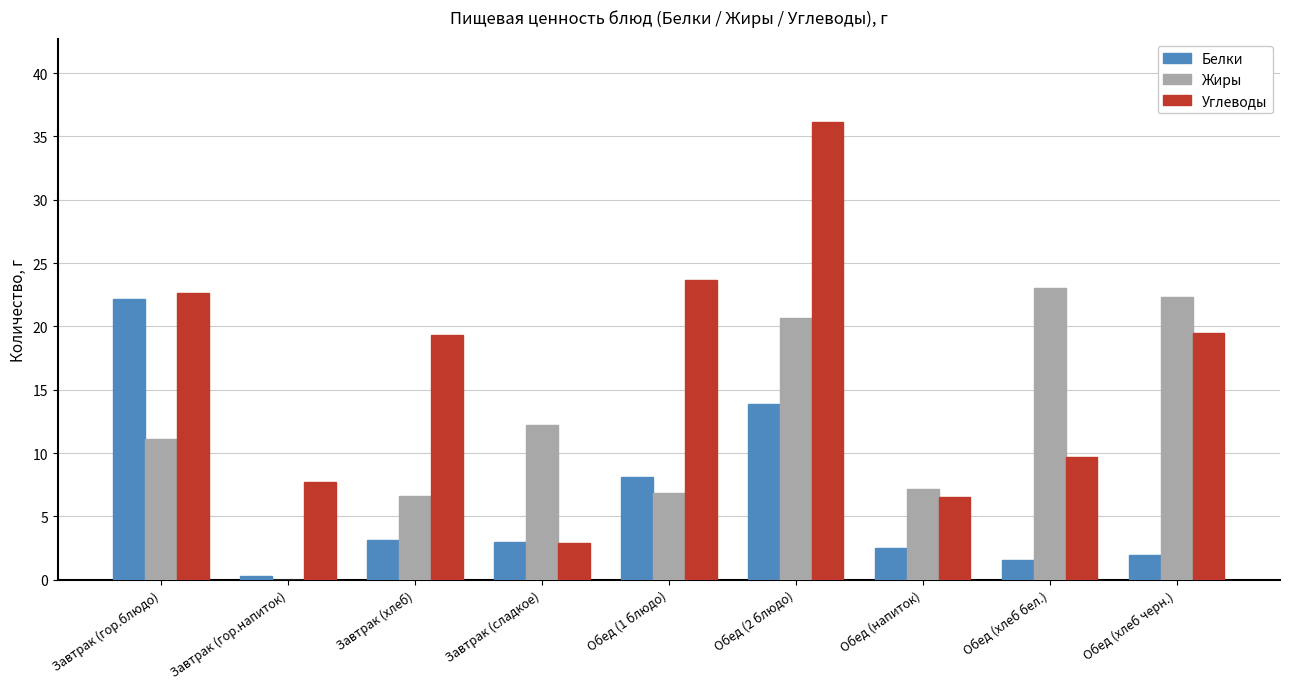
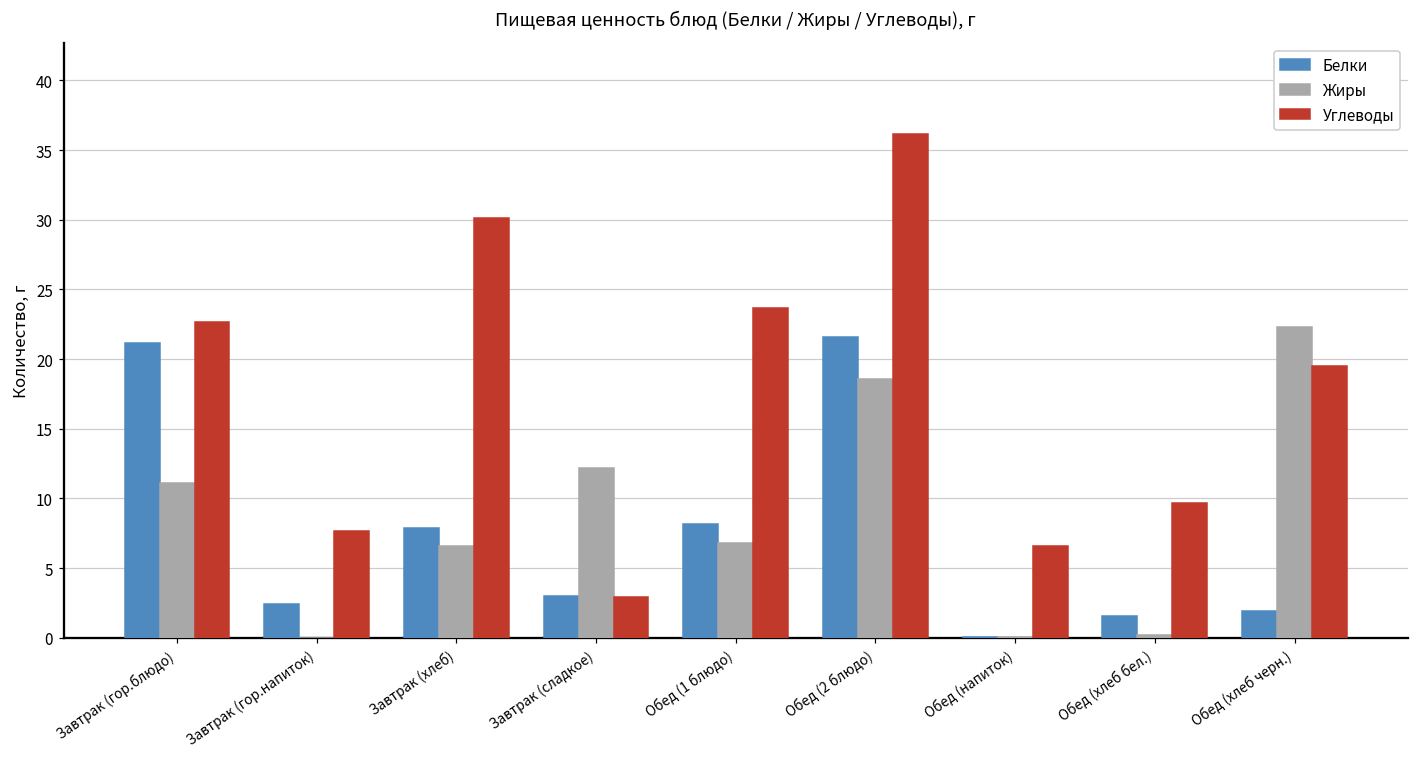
  {
    "Белки": {
-     "Завтрак (гор.блюдо)": 22.2,
-     "Завтрак (гор.напиток)": 0.3,
-     "Завтрак (хлеб)": 3.2,
+     "Завтрак (гор.блюдо)": 21.2,
+     "Завтрак (гор.напиток)": 2.4,
+     "Завтрак (хлеб)": 7.9,
      "Завтрак (сладкое)": 3.0,
      "Обед (1 блюдо)": 8.1,
-     "Обед (2 блюдо)": 13.9,
-     "Обед (напиток)": 2.5,
+     "Обед (2 блюдо)": 21.6,
+     "Обед (напиток)": 0.0,
      "Обед (хлеб бел.)": 1.6,
      "Обед (хлеб черн.)": 2.0
    },
    "Жиры": {
      "Завтрак (гор.блюдо)": 11.1,
      "Завтрак (гор.напиток)": 0.0,
      "Завтрак (хлеб)": 6.6,
      "Завтрак (сладкое)": 12.2,
      "Обед (1 блюдо)": 6.8,
-     "Обед (2 блюдо)": 20.7,
-     "Обед (напиток)": 7.2,
-     "Обед (хлеб бел.)": 23.0,
+     "Обед (2 блюдо)": 18.5,
+     "Обед (напиток)": 0.0,
+     "Обед (хлеб бел.)": 0.2,
      "Обед (хлеб черн.)": 22.3
    },
    "Углеводы": {
      "Завтрак (гор.блюдо)": 22.6,
      "Завтрак (гор.напиток)": 7.7,
-     "Завтрак (хлеб)": 19.3,
+     "Завтрак (хлеб)": 30.1,
      "Завтрак (сладкое)": 2.9,
      "Обед (1 блюдо)": 23.7,
      "Обед (2 блюдо)": 36.2,
      "Обед (напиток)": 6.6,
      "Обед (хлеб бел.)": 9.7,
      "Обед (хлеб черн.)": 19.5
    }
  }
